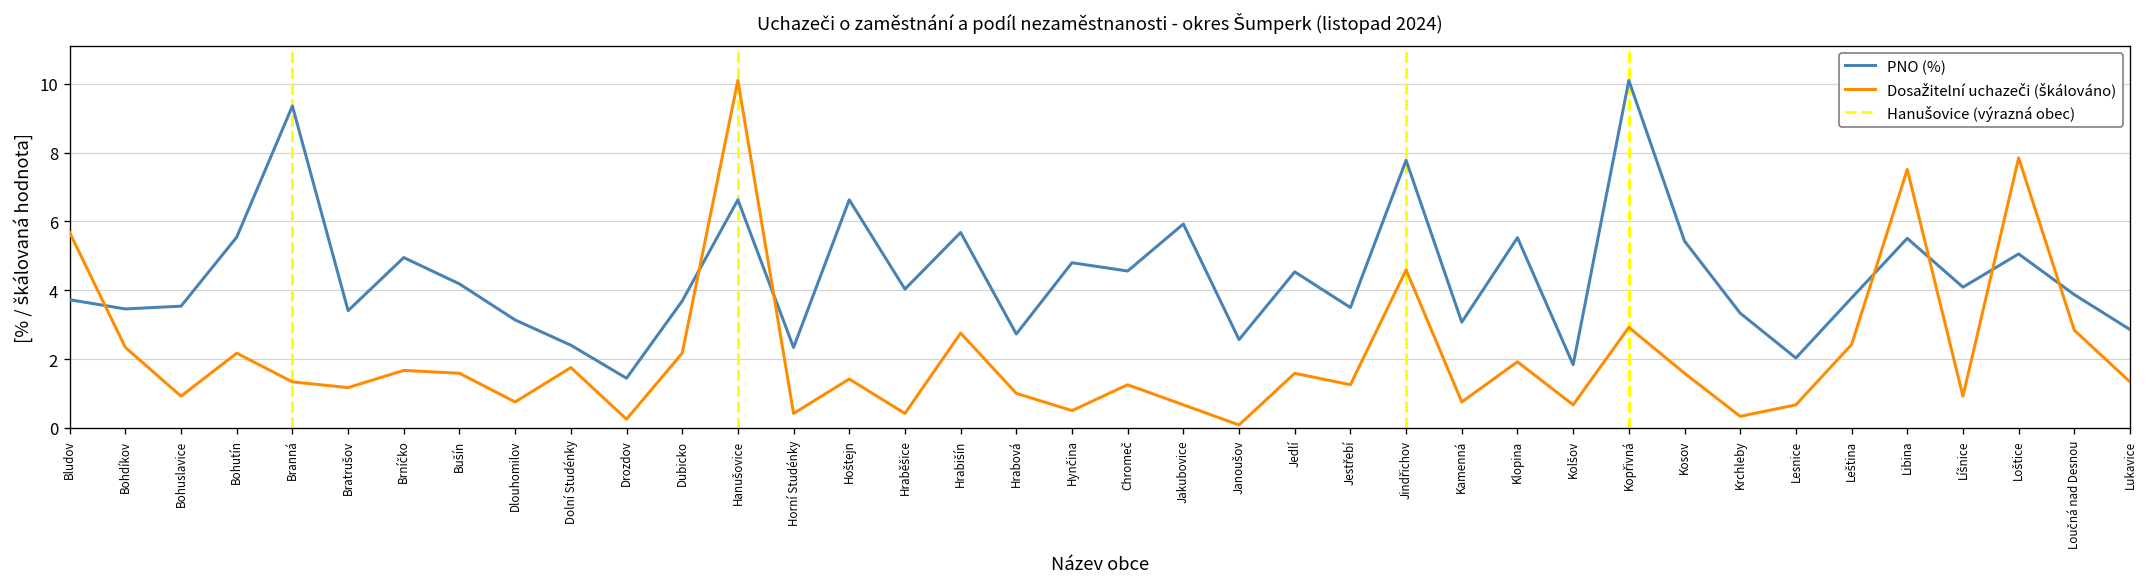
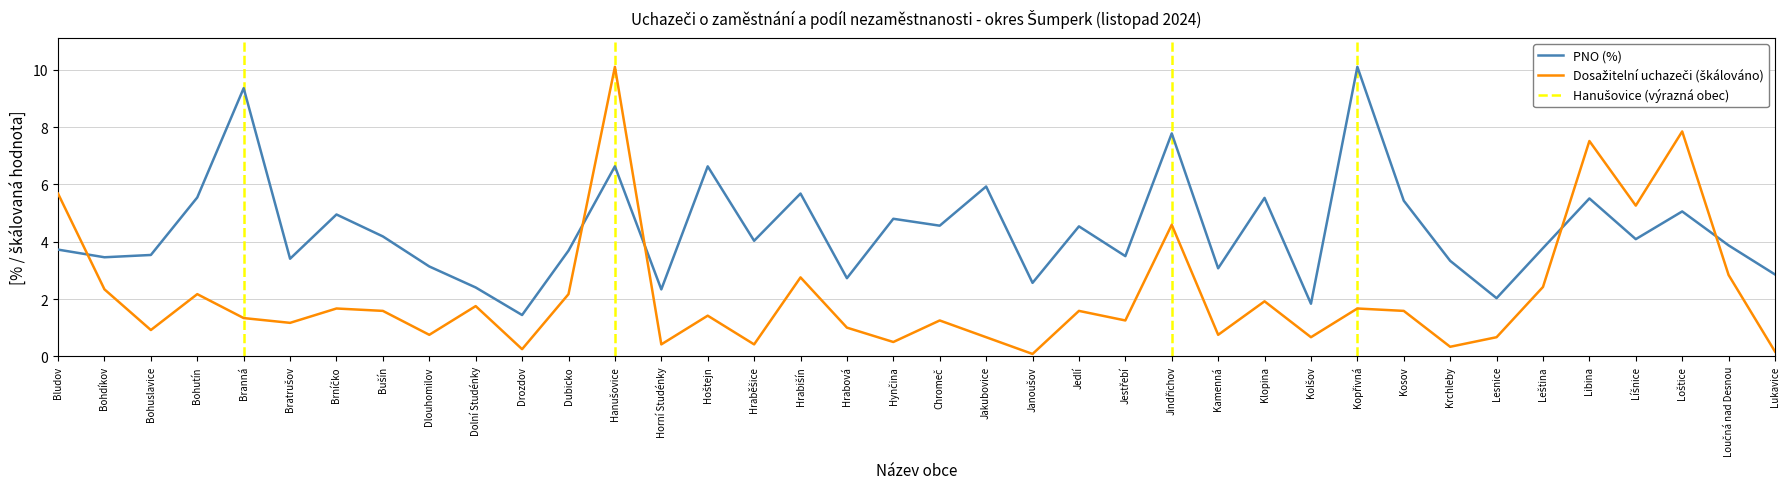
  {
    "PNO (%)": {
      "Bludov": 3.7,
      "Bohdíkov": 3.5,
      "Bohuslavice": 3.5,
      "Bohutín": 5.5,
      "Branná": 9.4,
      "Bratrušov": 3.4,
      "Brníčko": 5.0,
      "Bušín": 4.2,
      "Dlouhomilov": 3.1,
      "Dolní Studénky": 2.4,
      "Drozdov": 1.4,
      "Dubicko": 3.7,
      "Hanušovice": 6.6,
      "Horní Studénky": 2.3,
      "Hoštejn": 6.6,
      "Hraběšice": 4.0,
      "Hrabišín": 5.7,
      "Hrabová": 2.7,
      "Hynčina": 4.8,
      "Chromeč": 4.6,
      "Jakubovice": 5.9,
      "Janoušov": 2.6,
      "Jedlí": 4.5,
      "Jestřebí": 3.5,
      "Jindřichov": 7.8,
      "Kamenná": 3.1,
      "Klopina": 5.5,
      "Kolšov": 1.8,
      "Kopřivná": 10.1,
      "Kosov": 5.4,
      "Krchleby": 3.3,
      "Lesnice": 2.0,
      "Leština": 3.8,
      "Libina": 5.5,
      "Líšnice": 4.1,
      "Loštice": 5.1,
      "Loučná nad Desnou": 3.9,
      "Lukavice": 2.9
    },
    "Dosažitelní uchazeči (škálováno)": {
      "Bludov": 5.7,
      "Bohdíkov": 2.3,
      "Bohuslavice": 0.9,
      "Bohutín": 2.2,
      "Branná": 1.3,
      "Bratrušov": 1.2,
      "Brníčko": 1.7,
      "Bušín": 1.6,
      "Dlouhomilov": 0.8,
      "Dolní Studénky": 1.8,
      "Drozdov": 0.3,
      "Dubicko": 2.2,
      "Hanušovice": 10.1,
      "Horní Studénky": 0.4,
      "Hoštejn": 1.4,
      "Hraběšice": 0.4,
      "Hrabišín": 2.8,
      "Hrabová": 1.0,
      "Hynčina": 0.5,
      "Chromeč": 1.3,
      "Jakubovice": 0.7,
      "Janoušov": 0.1,
      "Jedlí": 1.6,
      "Jestřebí": 1.3,
      "Jindřichov": 4.6,
      "Kamenná": 0.8,
      "Klopina": 1.9,
      "Kolšov": 0.7,
-     "Kopřivná": 2.9,
+     "Kopřivná": 1.7,
      "Kosov": 1.6,
      "Krchleby": 0.3,
      "Lesnice": 0.7,
      "Leština": 2.4,
      "Libina": 7.5,
-     "Líšnice": 0.9,
+     "Líšnice": 5.3,
      "Loštice": 7.8,
      "Loučná nad Desnou": 2.8,
-     "Lukavice": 1.3
+     "Lukavice": 0.2
    }
  }
